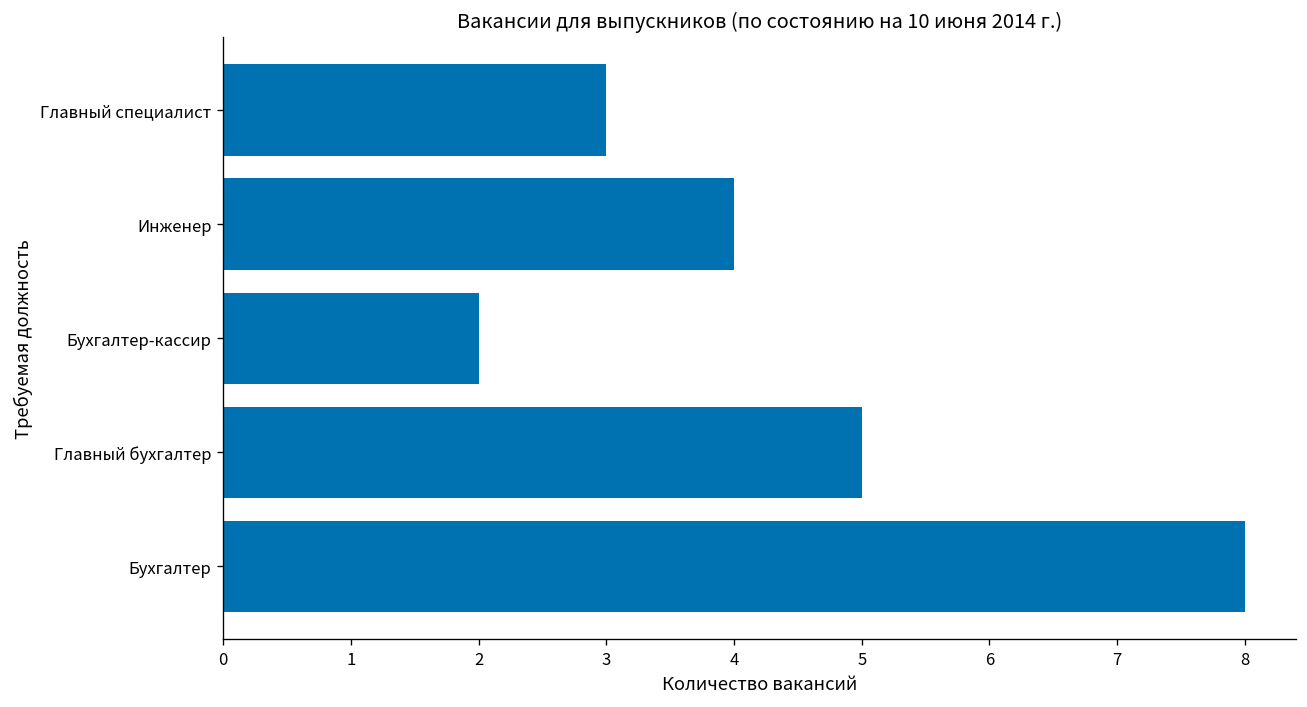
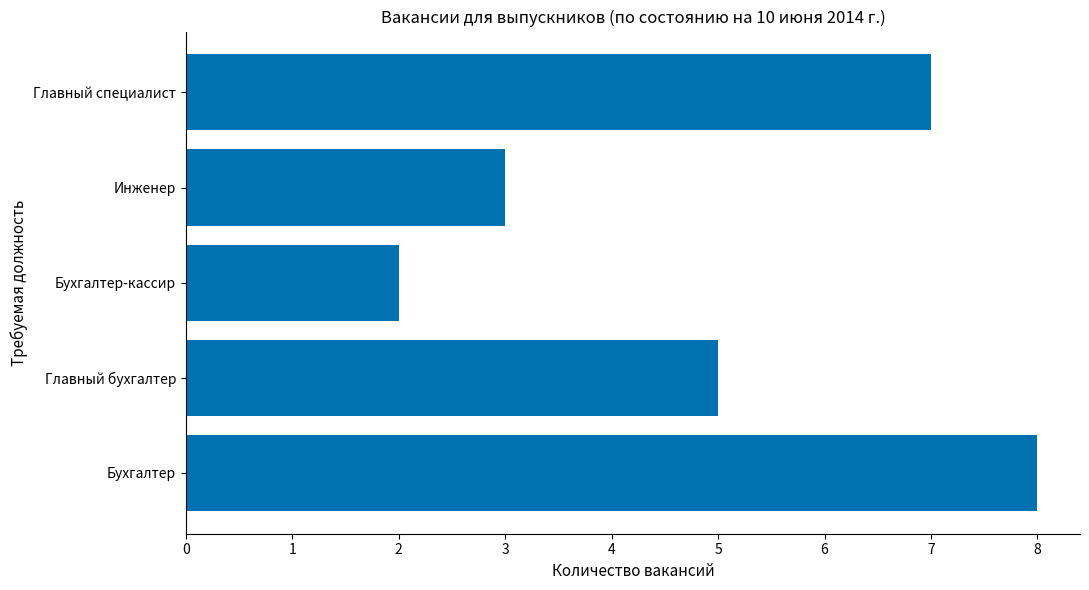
  {
-   "Главный специалист": 3,
-   "Инженер": 4,
+   "Главный специалист": 7,
+   "Инженер": 3,
    "Бухгалтер-кассир": 2,
    "Главный бухгалтер": 5,
    "Бухгалтер": 8
  }
